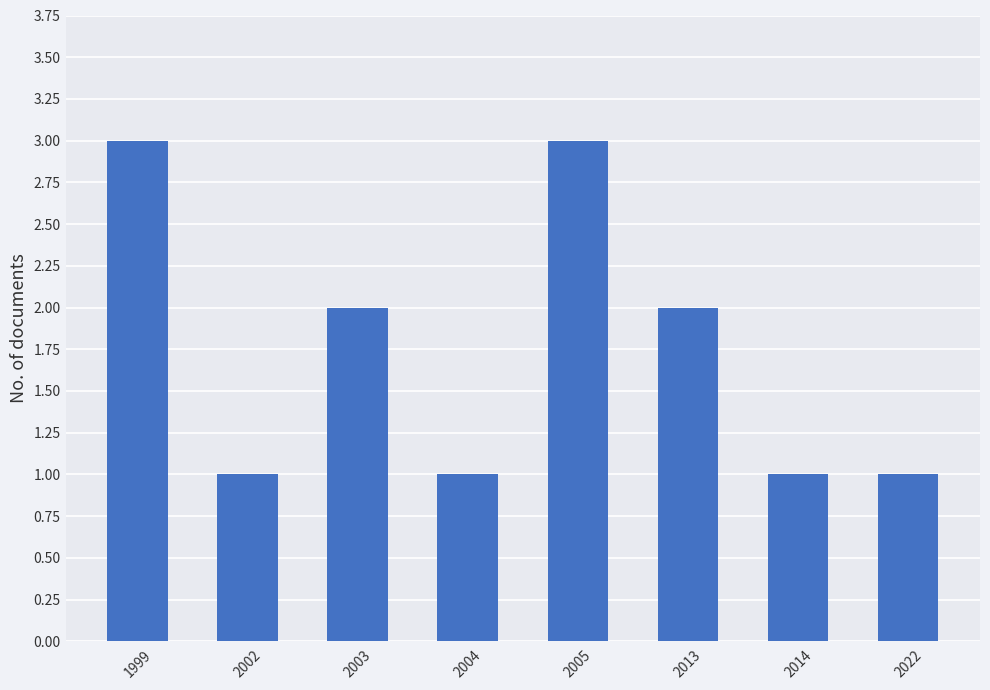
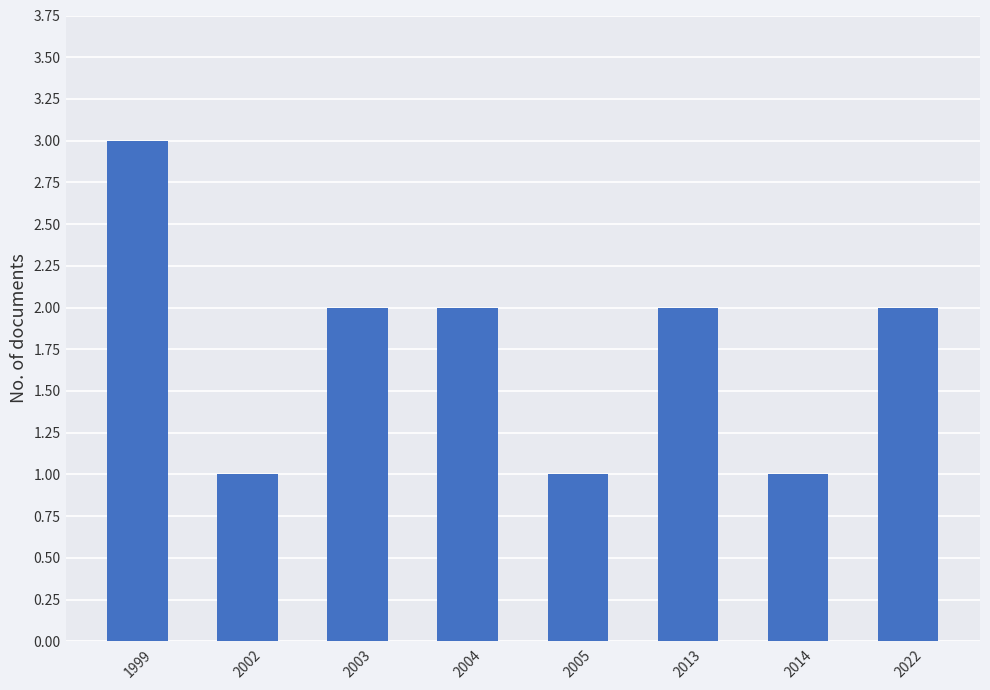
  {
    "1999": 3,
    "2002": 1,
    "2003": 2,
-   "2004": 1,
-   "2005": 3,
+   "2004": 2,
+   "2005": 1,
    "2013": 2,
    "2014": 1,
-   "2022": 1
+   "2022": 2
  }
